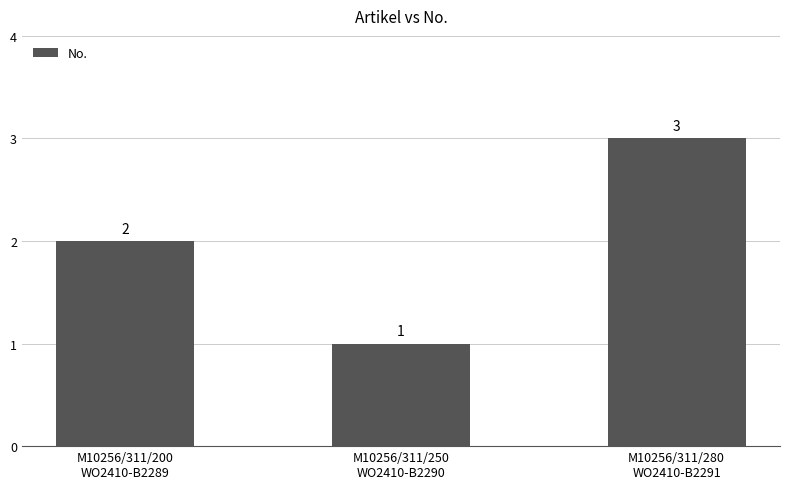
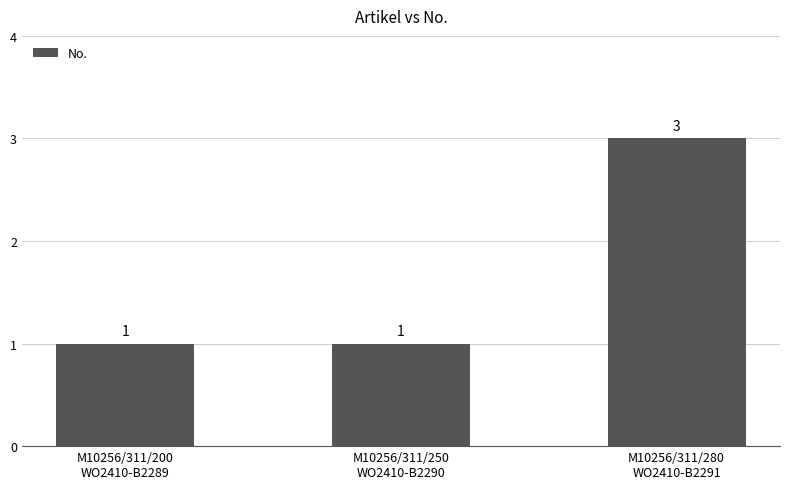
  {
-   "M10256/311/200 WO2410-B2289": 2,
+   "M10256/311/200 WO2410-B2289": 1,
    "M10256/311/250 WO2410-B2290": 1,
    "M10256/311/280 WO2410-B2291": 3
  }
